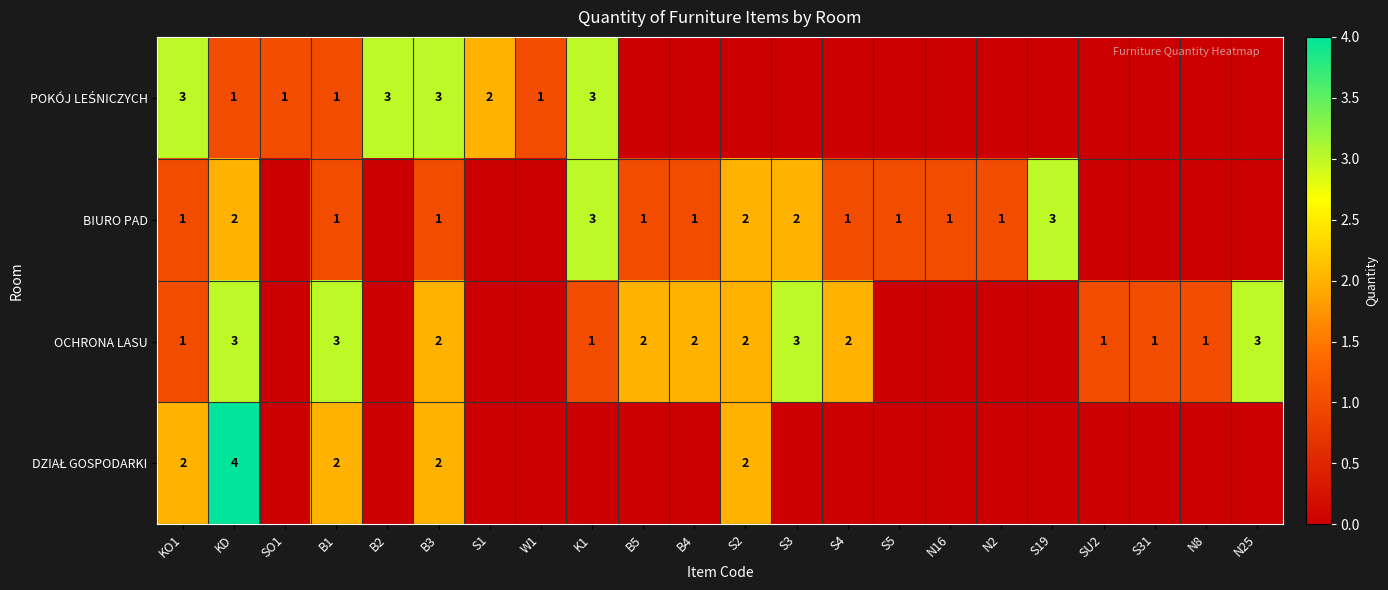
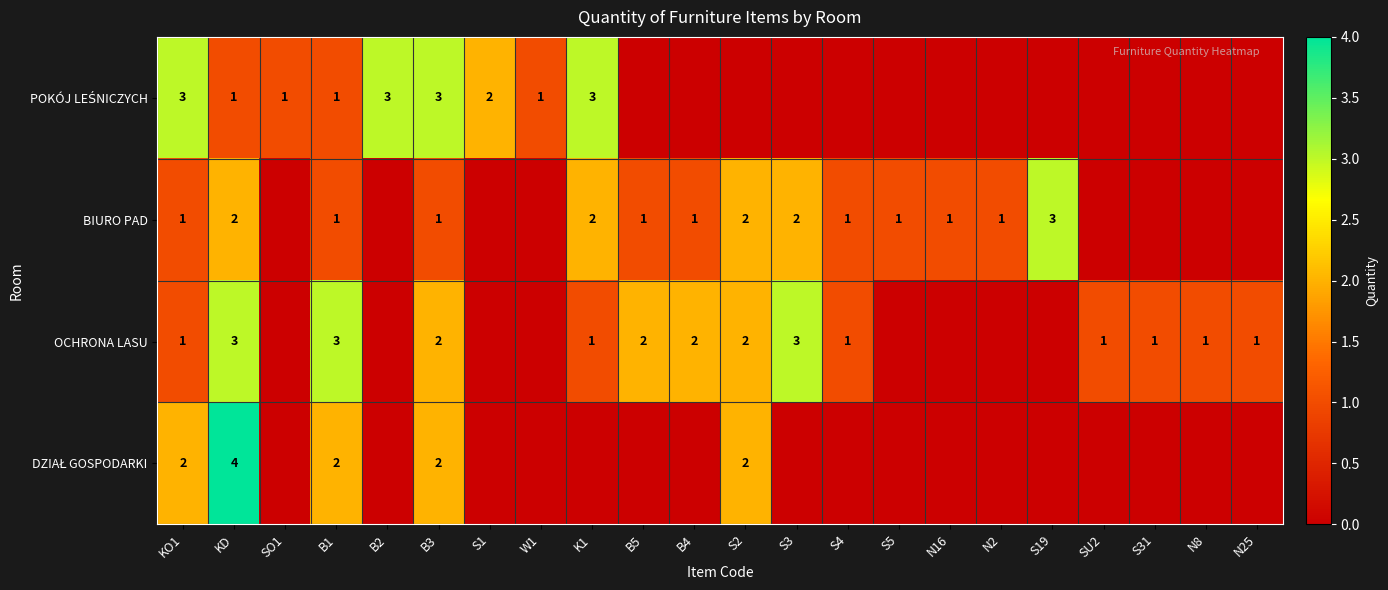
  {
    "POKÓJ LEŚNICZYCH": {
      "KO1": 3,
      "KD": 1,
      "SO1": 1,
      "B1": 1,
      "B2": 3,
      "B3": 3,
      "S1": 2,
      "W1": 1,
      "K1": 3
    },
    "BIURO PAD": {
      "KO1": 1,
      "KD": 2,
      "B1": 1,
      "B3": 1,
-     "K1": 3,
+     "K1": 2,
      "B5": 1,
      "B4": 1,
      "S2": 2,
      "S3": 2,
      "S4": 1,
      "S5": 1,
      "N16": 1,
      "N2": 1,
      "S19": 3
    },
    "OCHRONA LASU": {
      "KO1": 1,
      "KD": 3,
      "B1": 3,
      "B3": 2,
      "K1": 1,
      "B5": 2,
      "B4": 2,
      "S2": 2,
      "S3": 3,
-     "S4": 2,
+     "S4": 1,
      "SU2": 1,
      "S31": 1,
      "N8": 1,
-     "N25": 3
+     "N25": 1
    },
    "DZIAŁ GOSPODARKI": {
      "KO1": 2,
      "KD": 4,
      "B1": 2,
      "B3": 2,
      "S2": 2
    }
  }
